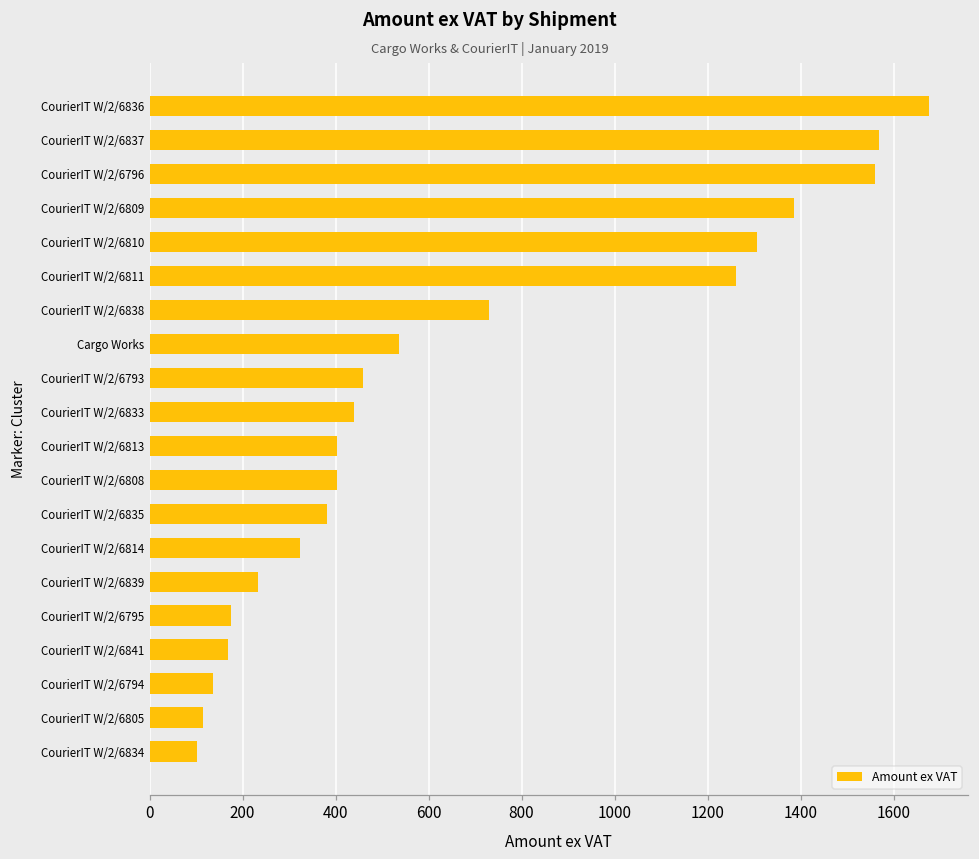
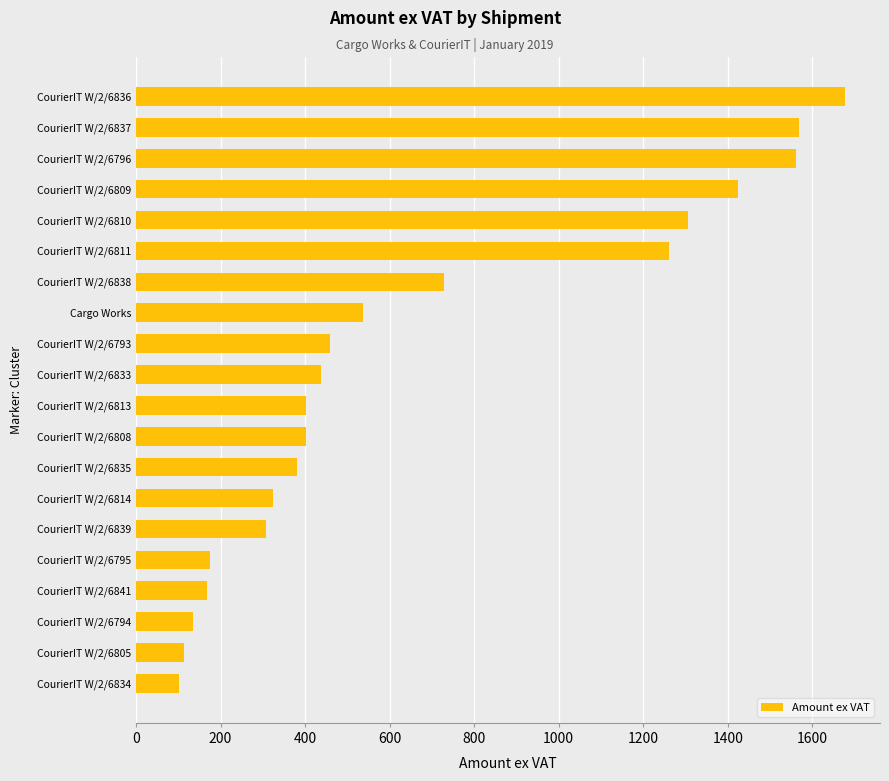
  {
    "CourierIT W/2/6836": 1680,
    "CourierIT W/2/6837": 1570,
    "CourierIT W/2/6796": 1560,
-   "CourierIT W/2/6809": 1390,
+   "CourierIT W/2/6809": 1420,
    "CourierIT W/2/6810": 1310,
    "CourierIT W/2/6811": 1260,
    "CourierIT W/2/6838": 730,
    "Cargo Works": 540,
    "CourierIT W/2/6793": 460,
    "CourierIT W/2/6833": 440,
    "CourierIT W/2/6813": 400,
    "CourierIT W/2/6808": 400,
    "CourierIT W/2/6835": 380,
    "CourierIT W/2/6814": 320,
-   "CourierIT W/2/6839": 230,
+   "CourierIT W/2/6839": 310,
    "CourierIT W/2/6795": 180,
    "CourierIT W/2/6841": 170,
    "CourierIT W/2/6794": 140,
    "CourierIT W/2/6805": 110,
    "CourierIT W/2/6834": 100
  }
